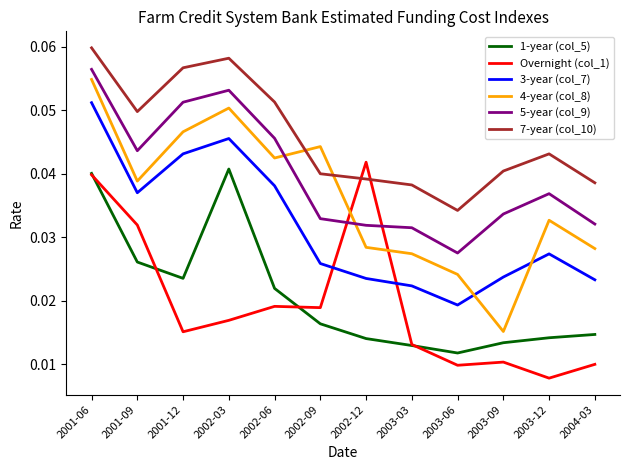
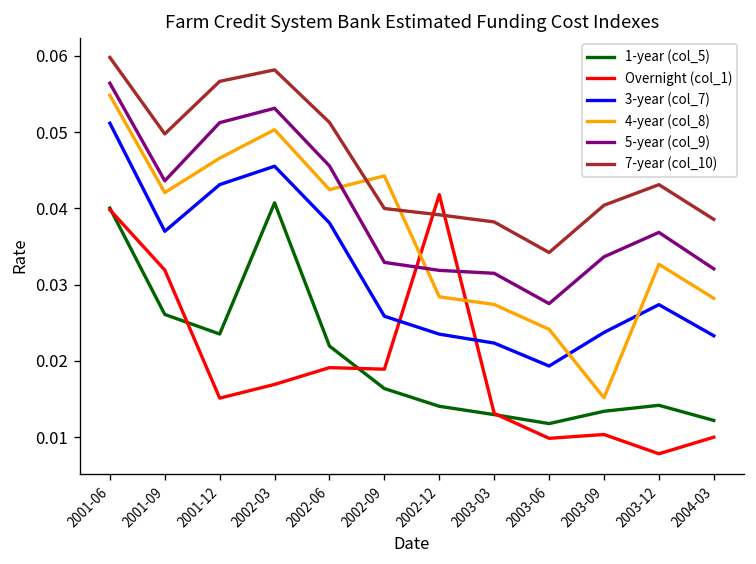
  {
    "1-year (col_5)": {
      "2001-09": 0.026,
      "2001-12": 0.024,
      "2002-03": 0.041,
      "2002-06": 0.022,
      "2002-09": 0.016,
      "2002-12": 0.014,
      "2003-06": 0.012,
      "2003-09": 0.013,
      "2003-12": 0.014,
-     "2004-03": 0.015
+     "2004-03": 0.012
    },
    "Overnight (col_1)": {
      "2001-09": 0.032,
      "2001-12": 0.015,
      "2002-03": 0.017,
      "2002-06": 0.019,
      "2002-09": 0.019,
      "2002-12": 0.042,
      "2003-06": 0.010,
      "2003-09": 0.010,
      "2003-12": 0.008,
      "2004-03": 0.010
    },
    "3-year (col_7)": {
      "2001-06": 0.051,
      "2001-09": 0.037,
      "2001-12": 0.043,
      "2002-03": 0.046,
      "2002-06": 0.038,
      "2002-09": 0.026,
      "2002-12": 0.023,
      "2003-03": 0.022,
      "2003-06": 0.019,
      "2003-09": 0.024,
      "2003-12": 0.027,
      "2004-03": 0.023
    },
    "4-year (col_8)": {
      "2001-06": 0.055,
-     "2001-09": 0.039,
+     "2001-09": 0.042,
      "2001-12": 0.047,
      "2002-03": 0.050,
      "2002-06": 0.042,
      "2002-09": 0.044,
      "2002-12": 0.028,
      "2003-03": 0.027,
      "2003-06": 0.024,
      "2003-09": 0.015,
      "2003-12": 0.033,
      "2004-03": 0.028
    },
    "5-year (col_9)": {
      "2001-06": 0.056,
      "2001-09": 0.044,
      "2001-12": 0.051,
      "2002-03": 0.053,
      "2002-06": 0.046,
      "2002-09": 0.033,
      "2002-12": 0.032,
      "2003-03": 0.031,
      "2003-06": 0.028,
      "2003-09": 0.034,
      "2003-12": 0.037,
      "2004-03": 0.032
    },
    "7-year (col_10)": {
      "2001-06": 0.060,
      "2001-09": 0.050,
      "2001-12": 0.057,
      "2002-03": 0.058,
      "2002-06": 0.051,
      "2002-09": 0.040,
      "2002-12": 0.039,
      "2003-03": 0.038,
      "2003-06": 0.034,
      "2003-09": 0.040,
      "2003-12": 0.043,
      "2004-03": 0.039
    }
  }
